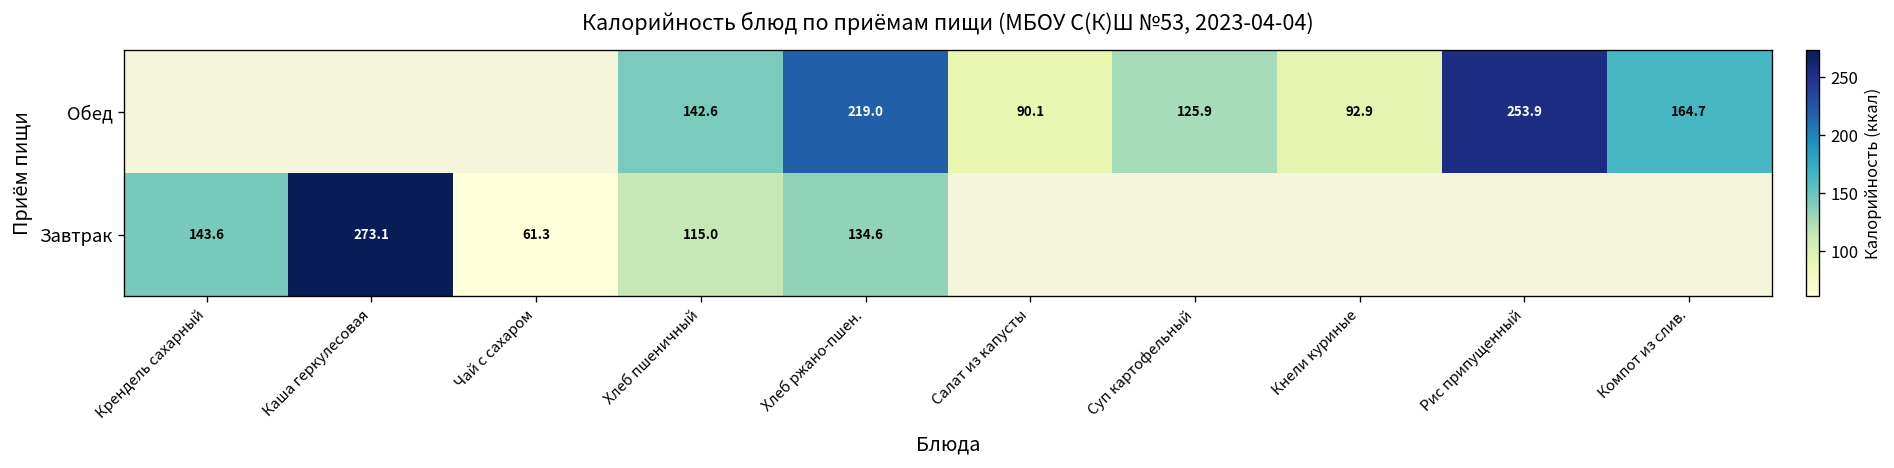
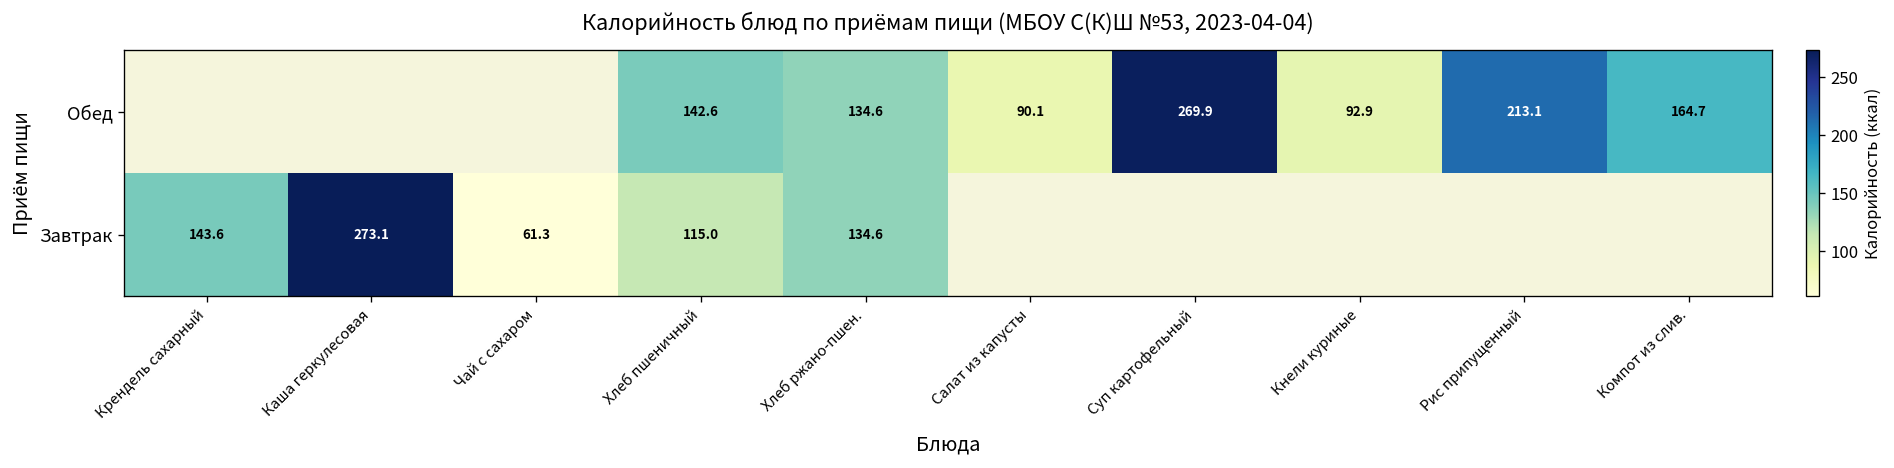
  {
    "Обед": {
      "Хлеб пшеничный": 142.6,
-     "Хлеб ржано-пшен.": 219.0,
+     "Хлеб ржано-пшен.": 134.6,
      "Салат из капусты": 90.1,
-     "Суп картофельный": 125.9,
+     "Суп картофельный": 269.9,
      "Кнели куриные": 92.9,
-     "Рис припущенный": 253.9,
+     "Рис припущенный": 213.1,
      "Компот из слив.": 164.7
    },
    "Завтрак": {
      "Крендель сахарный": 143.6,
      "Каша геркулесовая": 273.1,
      "Чай с сахаром": 61.3,
      "Хлеб пшеничный": 115.0,
      "Хлеб ржано-пшен.": 134.6
    }
  }
